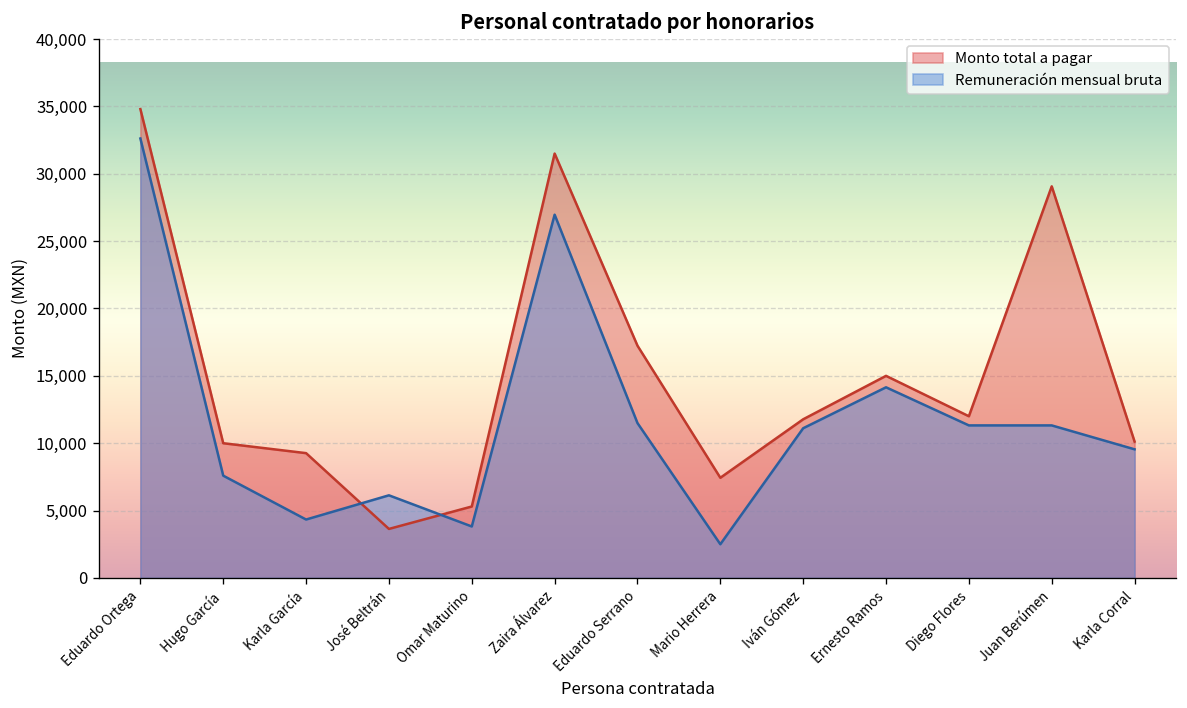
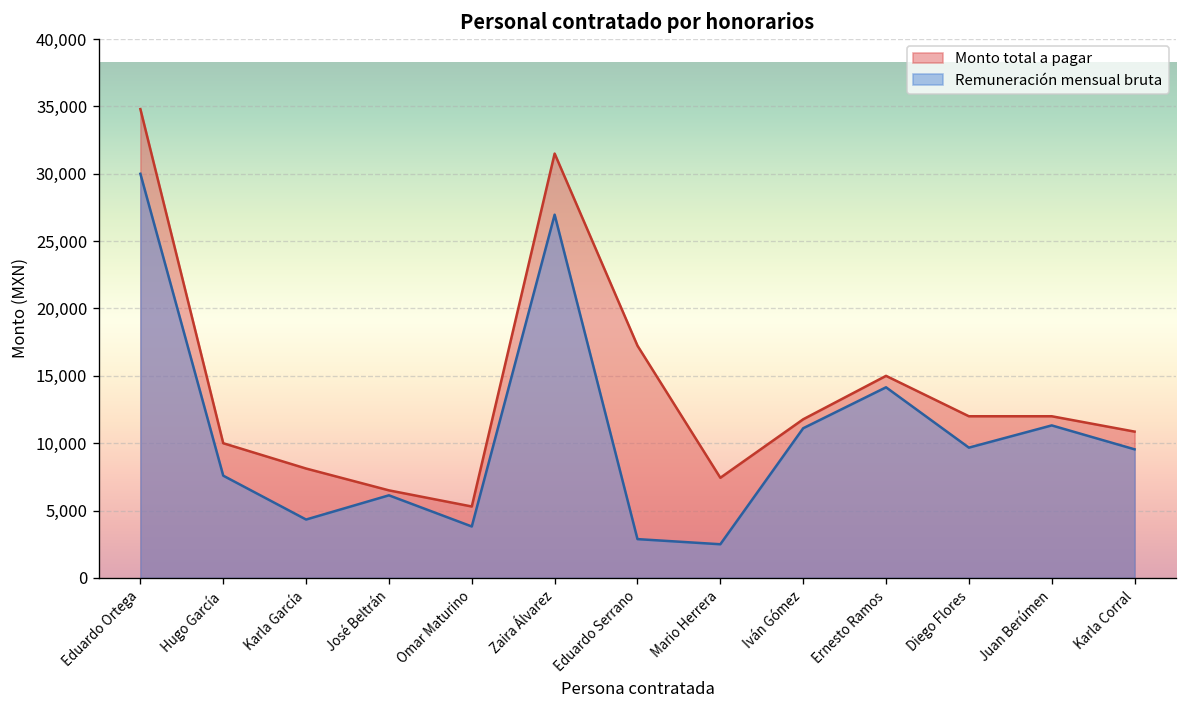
  {
    "Monto total a pagar": {
      "Eduardo Ortega": "34,800",
      "Hugo García": "10,000",
-     "Karla García": "9,300",
-     "José Beltrán": "3,600",
+     "Karla García": "8,100",
+     "José Beltrán": "6,500",
      "Omar Maturino": "5,300",
      "Zaira Álvarez": "31,500",
      "Eduardo Serrano": "17,200",
      "Mario Herrera": "7,400",
      "Iván Gómez": "11,800",
      "Ernesto Ramos": "15,000",
      "Diego Flores": "12,000",
-     "Juan Berúmen": "29,100",
-     "Karla Corral": "10,100"
+     "Juan Berúmen": "12,000",
+     "Karla Corral": "10,900"
    },
    "Remuneración mensual bruta": {
-     "Eduardo Ortega": "32,600",
+     "Eduardo Ortega": "30,000",
      "Hugo García": "7,600",
      "Karla García": "4,300",
      "José Beltrán": "6,100",
      "Omar Maturino": "3,800",
      "Zaira Álvarez": "27,000",
-     "Eduardo Serrano": "11,500",
+     "Eduardo Serrano": "2,900",
      "Mario Herrera": "2,500",
      "Iván Gómez": "11,100",
      "Ernesto Ramos": "14,200",
-     "Diego Flores": "11,300",
+     "Diego Flores": "9,700",
      "Juan Berúmen": "11,300",
      "Karla Corral": "9,500"
    }
  }
